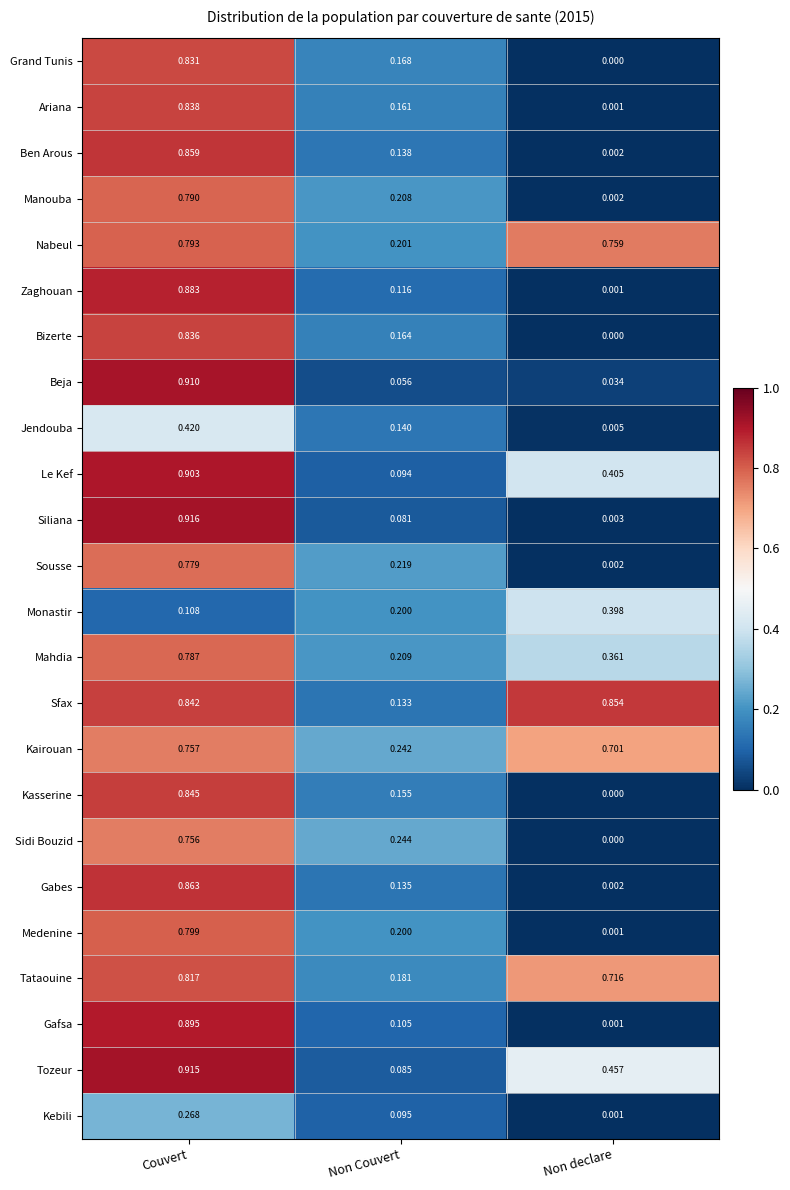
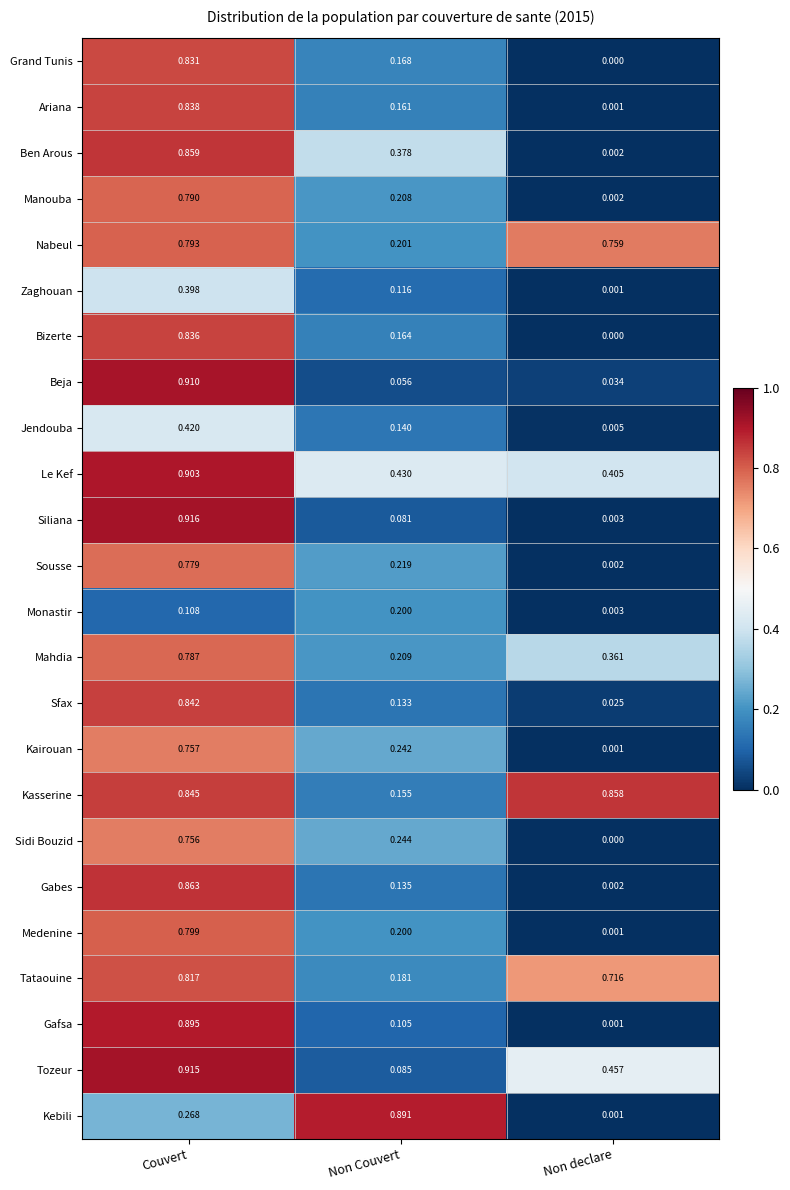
  {
    "Grand Tunis": {
      "Couvert": 0.831,
      "Non Couvert": 0.168,
      "Non declare": 0.000
    },
    "Ariana": {
      "Couvert": 0.838,
      "Non Couvert": 0.161,
      "Non declare": 0.001
    },
    "Ben Arous": {
      "Couvert": 0.859,
-     "Non Couvert": 0.138,
+     "Non Couvert": 0.378,
      "Non declare": 0.002
    },
    "Manouba": {
      "Couvert": 0.790,
      "Non Couvert": 0.208,
      "Non declare": 0.002
    },
    "Nabeul": {
      "Couvert": 0.793,
      "Non Couvert": 0.201,
      "Non declare": 0.759
    },
    "Zaghouan": {
-     "Couvert": 0.883,
+     "Couvert": 0.398,
      "Non Couvert": 0.116,
      "Non declare": 0.001
    },
    "Bizerte": {
      "Couvert": 0.836,
      "Non Couvert": 0.164,
      "Non declare": 0.000
    },
    "Beja": {
      "Couvert": 0.910,
      "Non Couvert": 0.056,
      "Non declare": 0.034
    },
    "Jendouba": {
      "Couvert": 0.420,
      "Non Couvert": 0.140,
      "Non declare": 0.005
    },
    "Le Kef": {
      "Couvert": 0.903,
-     "Non Couvert": 0.094,
+     "Non Couvert": 0.430,
      "Non declare": 0.405
    },
    "Siliana": {
      "Couvert": 0.916,
      "Non Couvert": 0.081,
      "Non declare": 0.003
    },
    "Sousse": {
      "Couvert": 0.779,
      "Non Couvert": 0.219,
      "Non declare": 0.002
    },
    "Monastir": {
      "Couvert": 0.108,
      "Non Couvert": 0.200,
-     "Non declare": 0.398
+     "Non declare": 0.003
    },
    "Mahdia": {
      "Couvert": 0.787,
      "Non Couvert": 0.209,
      "Non declare": 0.361
    },
    "Sfax": {
      "Couvert": 0.842,
      "Non Couvert": 0.133,
-     "Non declare": 0.854
+     "Non declare": 0.025
    },
    "Kairouan": {
      "Couvert": 0.757,
      "Non Couvert": 0.242,
-     "Non declare": 0.701
+     "Non declare": 0.001
    },
    "Kasserine": {
      "Couvert": 0.845,
      "Non Couvert": 0.155,
-     "Non declare": 0.000
+     "Non declare": 0.858
    },
    "Sidi Bouzid": {
      "Couvert": 0.756,
      "Non Couvert": 0.244,
      "Non declare": 0.000
    },
    "Gabes": {
      "Couvert": 0.863,
      "Non Couvert": 0.135,
      "Non declare": 0.002
    },
    "Medenine": {
      "Couvert": 0.799,
      "Non Couvert": 0.200,
      "Non declare": 0.001
    },
    "Tataouine": {
      "Couvert": 0.817,
      "Non Couvert": 0.181,
      "Non declare": 0.716
    },
    "Gafsa": {
      "Couvert": 0.895,
      "Non Couvert": 0.105,
      "Non declare": 0.001
    },
    "Tozeur": {
      "Couvert": 0.915,
      "Non Couvert": 0.085,
      "Non declare": 0.457
    },
    "Kebili": {
      "Couvert": 0.268,
-     "Non Couvert": 0.095,
+     "Non Couvert": 0.891,
      "Non declare": 0.001
    }
  }
